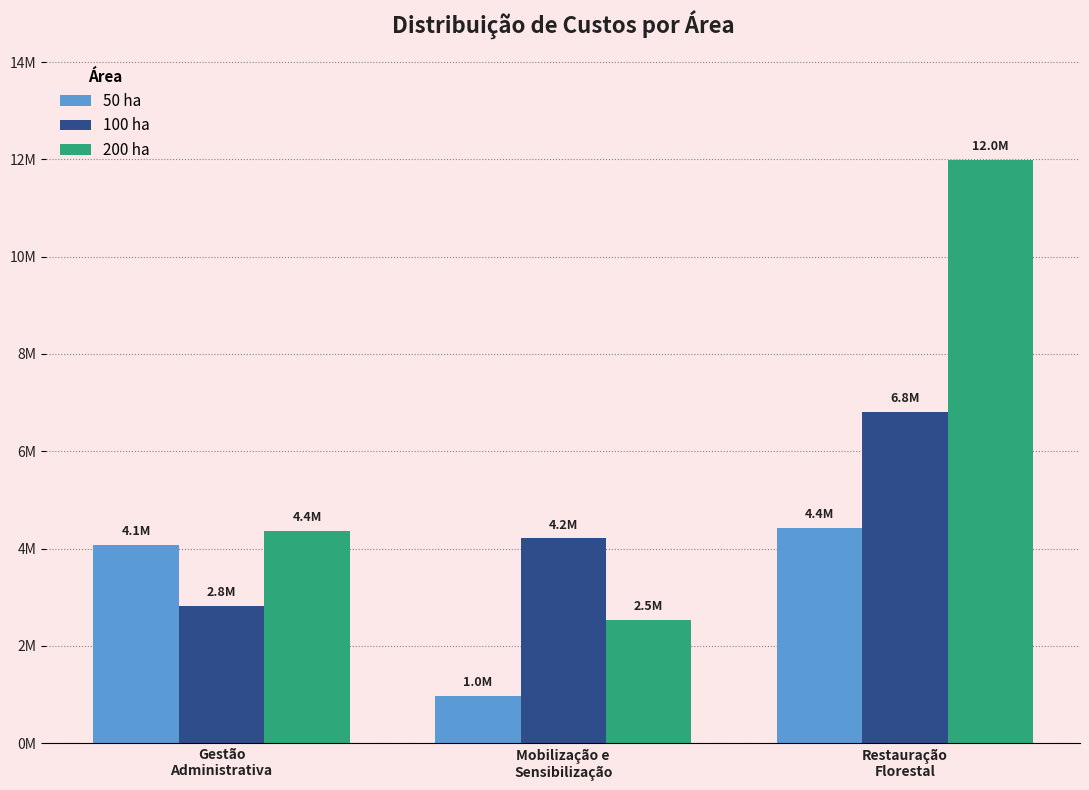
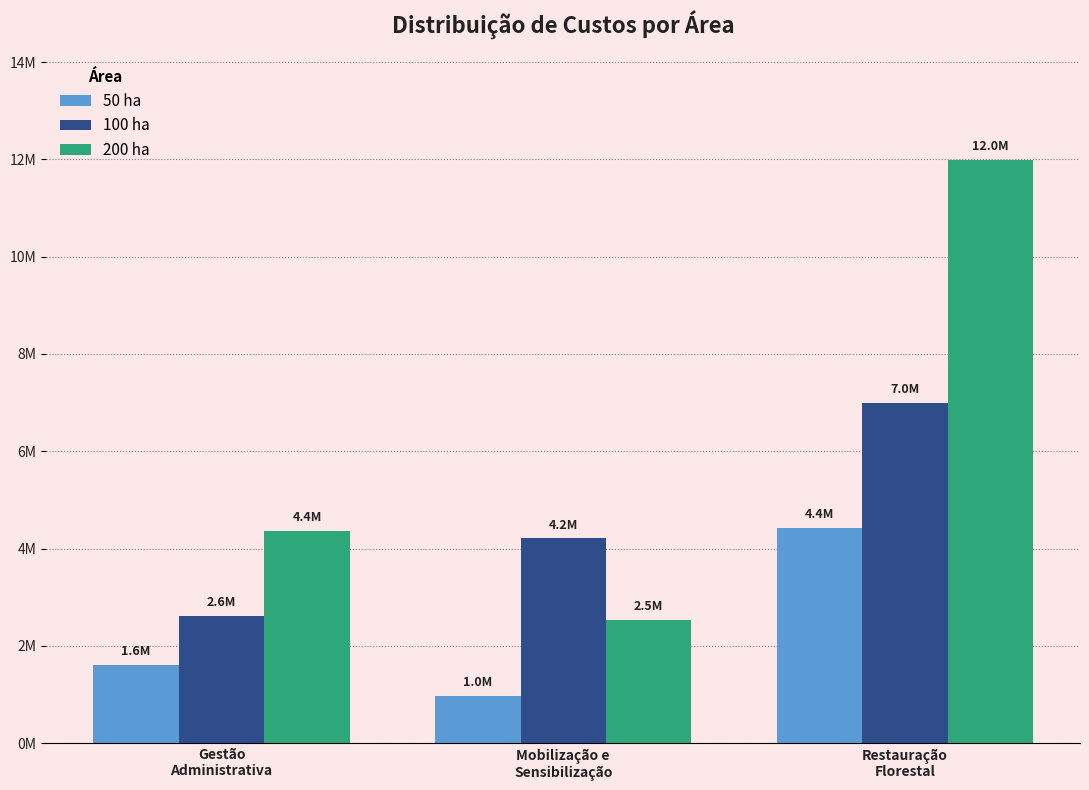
  {
    "50 ha": {
-     "Gestão Administrativa": "4.1M",
+     "Gestão Administrativa": "1.6M",
      "Mobilização e Sensibilização": "1.0M",
      "Restauração Florestal": "4.4M"
    },
    "100 ha": {
-     "Gestão Administrativa": "2.8M",
+     "Gestão Administrativa": "2.6M",
      "Mobilização e Sensibilização": "4.2M",
-     "Restauração Florestal": "6.8M"
+     "Restauração Florestal": "7.0M"
    },
    "200 ha": {
      "Gestão Administrativa": "4.4M",
      "Mobilização e Sensibilização": "2.5M",
      "Restauração Florestal": "12.0M"
    }
  }
